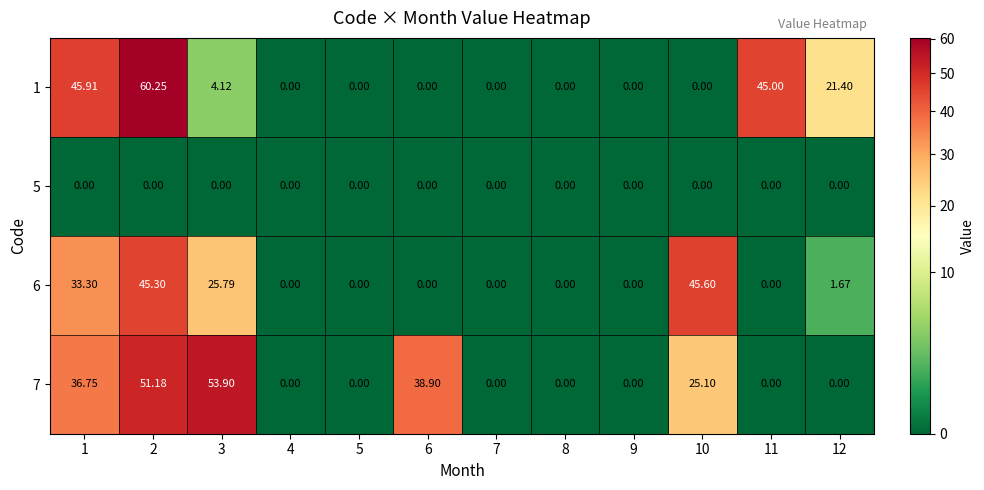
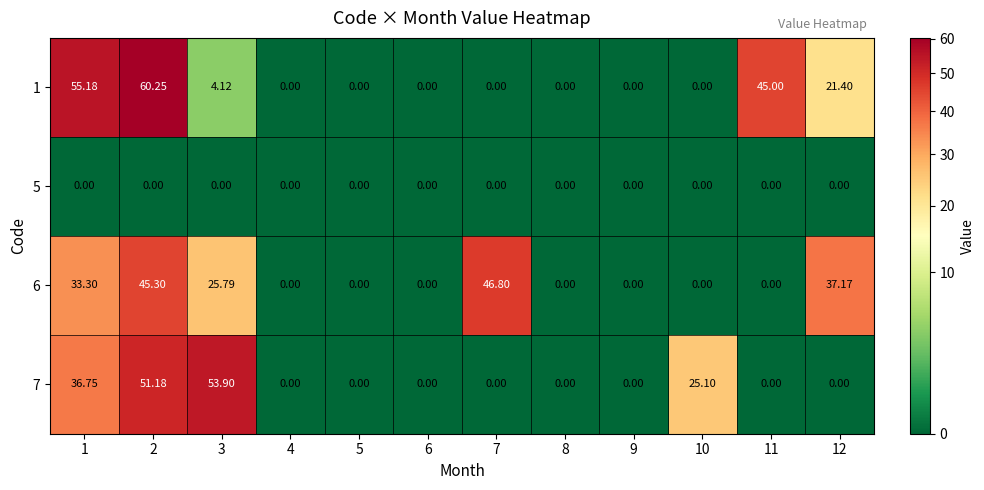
  {
    "1": {
-     "1": 45.91,
+     "1": 55.18,
      "2": 60.25,
      "3": 4.12,
      "4": 0.00,
      "5": 0.00,
      "6": 0.00,
      "7": 0.00,
      "8": 0.00,
      "9": 0.00,
      "10": 0.00,
      "11": 45.00,
      "12": 21.40
    },
    "5": {
      "1": 0.00,
      "2": 0.00,
      "3": 0.00,
      "4": 0.00,
      "5": 0.00,
      "6": 0.00,
      "7": 0.00,
      "8": 0.00,
      "9": 0.00,
      "10": 0.00,
      "11": 0.00,
      "12": 0.00
    },
    "6": {
      "1": 33.30,
      "2": 45.30,
      "3": 25.79,
      "4": 0.00,
      "5": 0.00,
      "6": 0.00,
-     "7": 0.00,
+     "7": 46.80,
      "8": 0.00,
      "9": 0.00,
-     "10": 45.60,
+     "10": 0.00,
      "11": 0.00,
-     "12": 1.67
+     "12": 37.17
    },
    "7": {
      "1": 36.75,
      "2": 51.18,
      "3": 53.90,
      "4": 0.00,
      "5": 0.00,
-     "6": 38.90,
+     "6": 0.00,
      "7": 0.00,
      "8": 0.00,
      "9": 0.00,
      "10": 25.10,
      "11": 0.00,
      "12": 0.00
    }
  }
